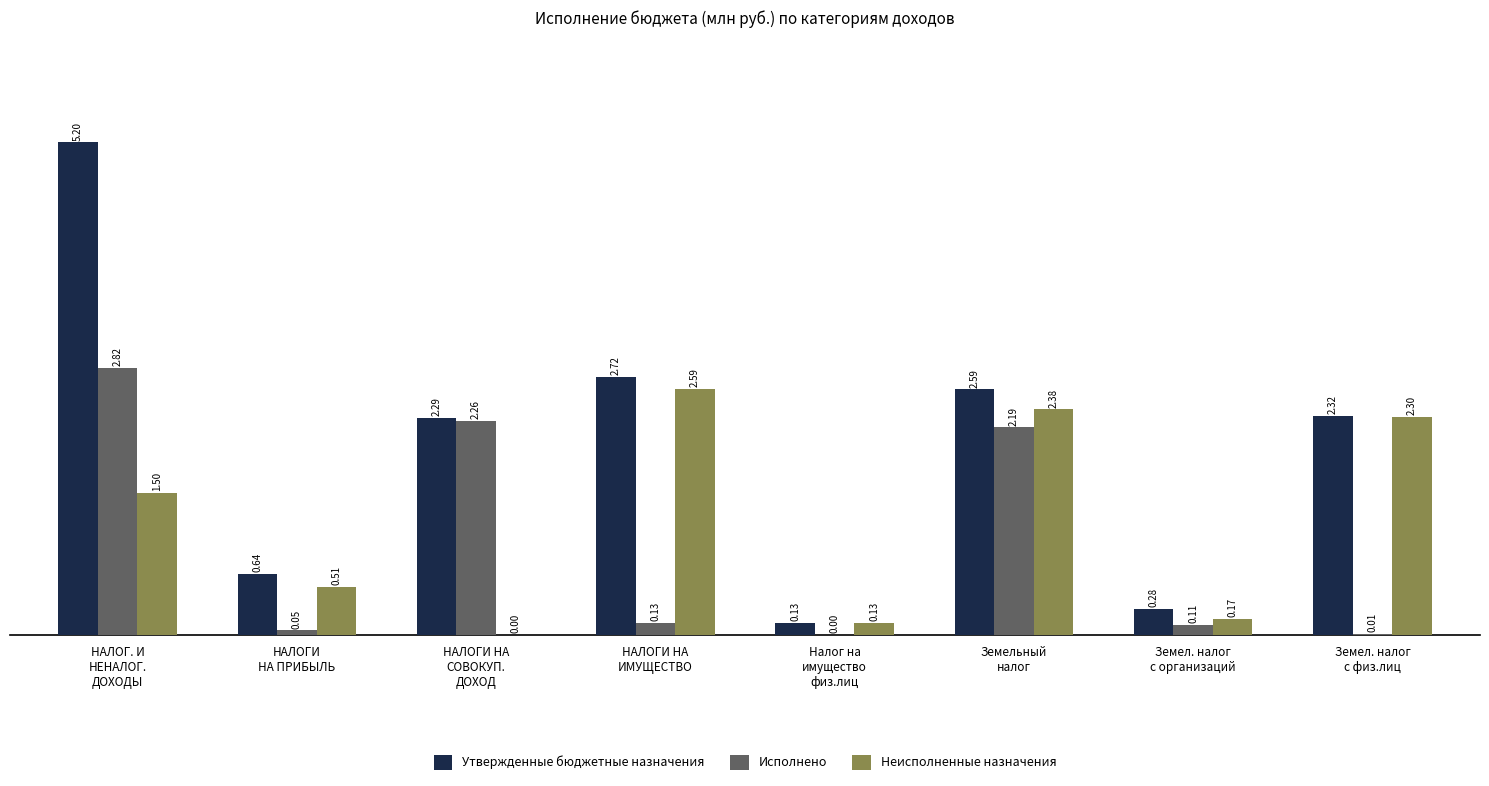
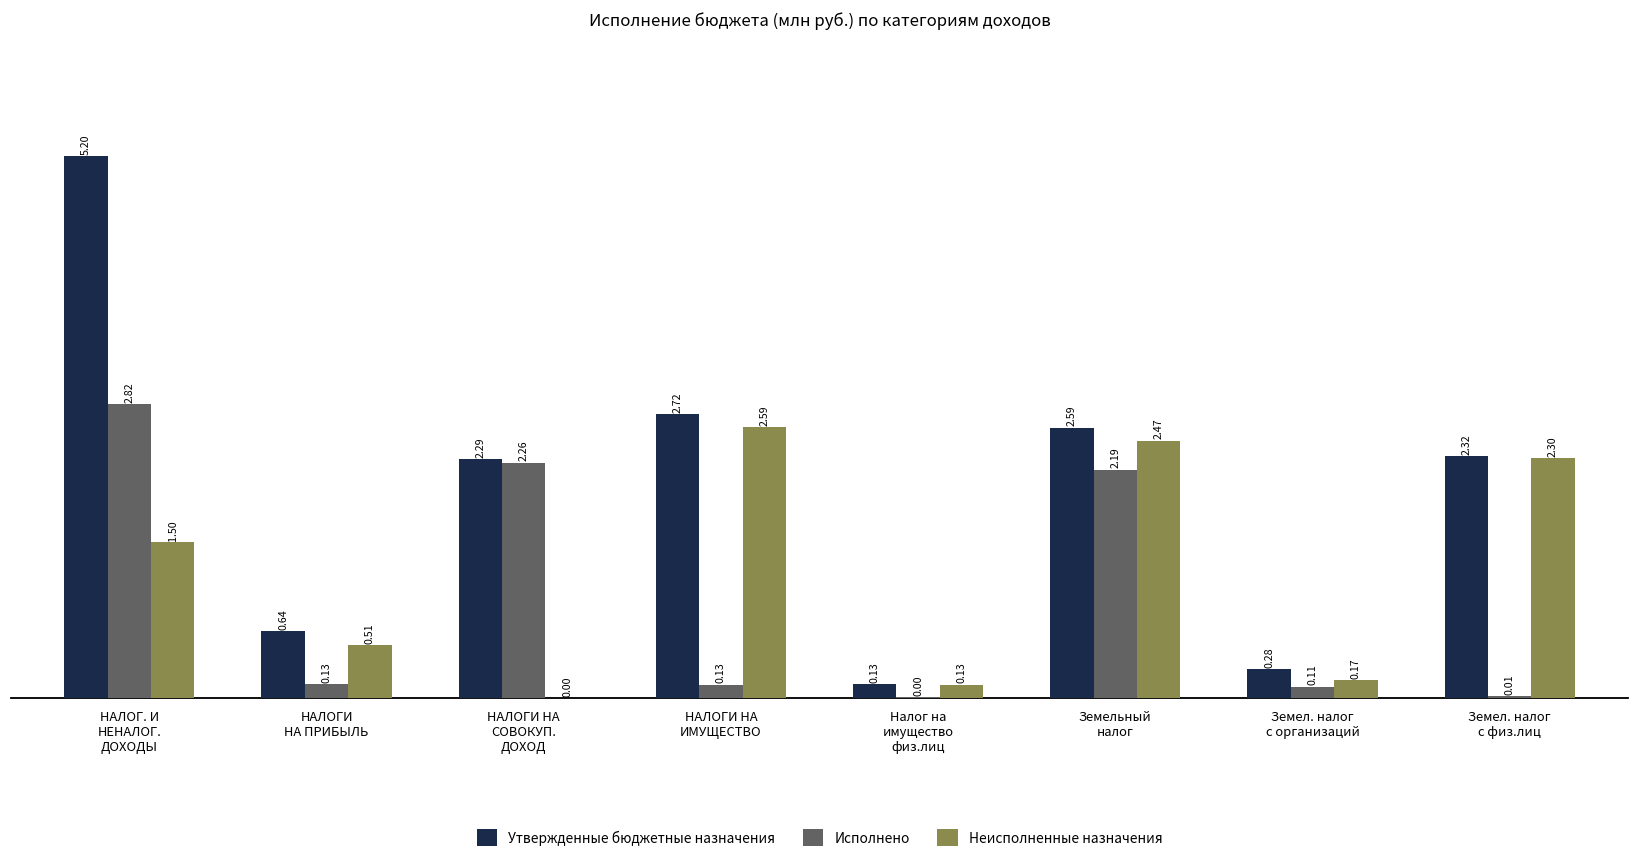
  {
    "Утвержденные бюджетные назначения": {
      "НАЛОГ. И НЕНАЛОГ. ДОХОДЫ": 5.20,
      "НАЛОГИ НА ПРИБЫЛЬ": 0.64,
      "НАЛОГИ НА СОВОКУП. ДОХОД": 2.29,
      "НАЛОГИ НА ИМУЩЕСТВО": 2.72,
      "Налог на имущество физ.лиц": 0.13,
      "Земельный налог": 2.59,
      "Земел. налог с организаций": 0.28,
      "Земел. налог с физ.лиц": 2.32
    },
    "Исполнено": {
      "НАЛОГ. И НЕНАЛОГ. ДОХОДЫ": 2.82,
-     "НАЛОГИ НА ПРИБЫЛЬ": 0.05,
+     "НАЛОГИ НА ПРИБЫЛЬ": 0.13,
      "НАЛОГИ НА СОВОКУП. ДОХОД": 2.26,
      "НАЛОГИ НА ИМУЩЕСТВО": 0.13,
      "Налог на имущество физ.лиц": 0.00,
      "Земельный налог": 2.19,
      "Земел. налог с организаций": 0.11,
      "Земел. налог с физ.лиц": 0.01
    },
    "Неисполненные назначения": {
      "НАЛОГ. И НЕНАЛОГ. ДОХОДЫ": 1.50,
      "НАЛОГИ НА ПРИБЫЛЬ": 0.51,
      "НАЛОГИ НА СОВОКУП. ДОХОД": 0.00,
      "НАЛОГИ НА ИМУЩЕСТВО": 2.59,
      "Налог на имущество физ.лиц": 0.13,
-     "Земельный налог": 2.38,
+     "Земельный налог": 2.47,
      "Земел. налог с организаций": 0.17,
      "Земел. налог с физ.лиц": 2.30
    }
  }
